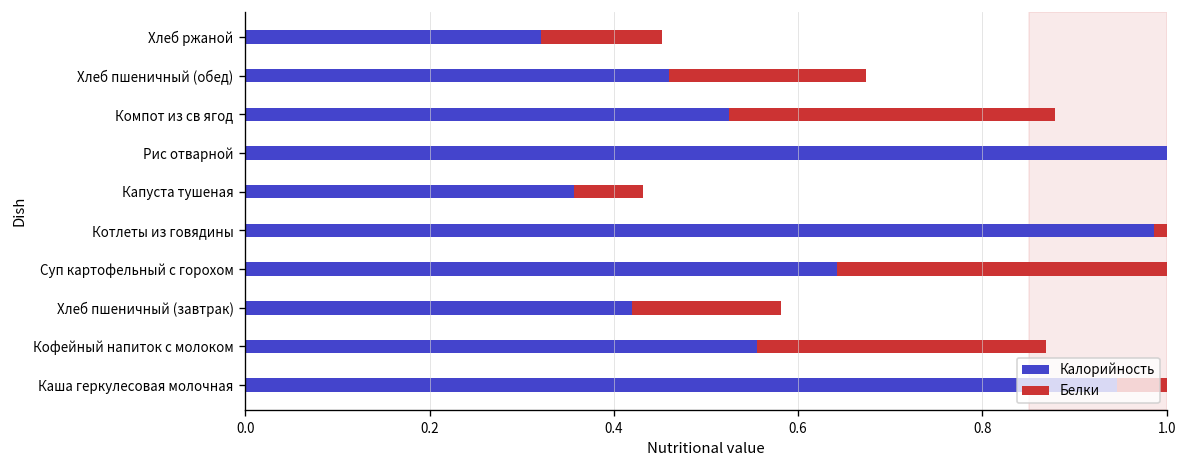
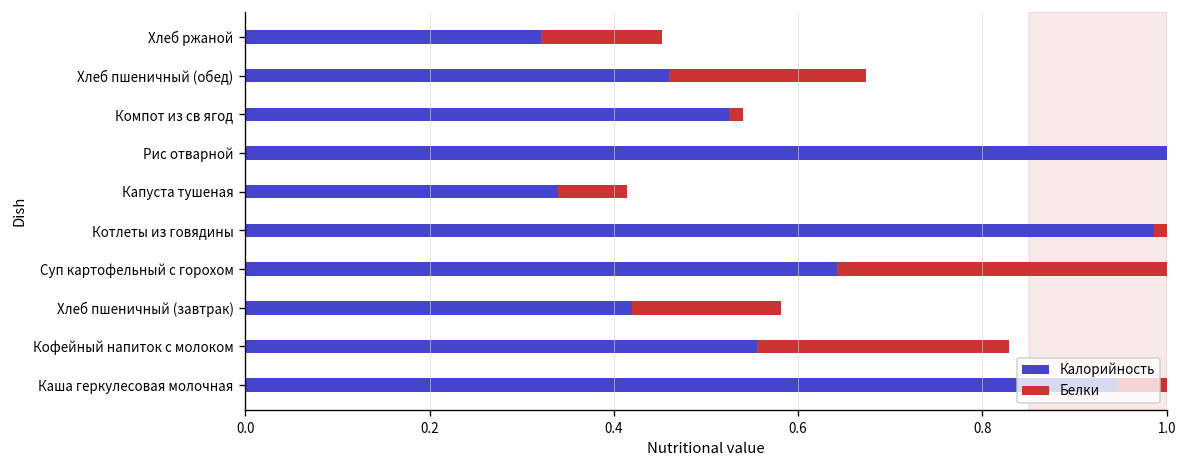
  {
    "Калорийность": {
      "Хлеб ржаной": 0.32,
      "Хлеб пшеничный (обед)": 0.46,
      "Компот из св ягод": 0.52,
      "Рис отварной": 1.00,
-     "Капуста тушеная": 0.36,
+     "Капуста тушеная": 0.34,
      "Котлеты из говядины": 0.99,
      "Суп картофельный с горохом": 0.64,
      "Хлеб пшеничный (завтрак)": 0.42,
      "Кофейный напиток с молоком": 0.56
    },
    "Белки": {
      "Хлеб ржаной": 0.13,
      "Хлеб пшеничный (обед)": 0.21,
-     "Компот из св ягод": 0.35,
+     "Компот из св ягод": 0.02,
      "Капуста тушеная": 0.07,
      "Хлеб пшеничный (завтрак)": 0.16,
-     "Кофейный напиток с молоком": 0.31
+     "Кофейный напиток с молоком": 0.27
    }
  }
